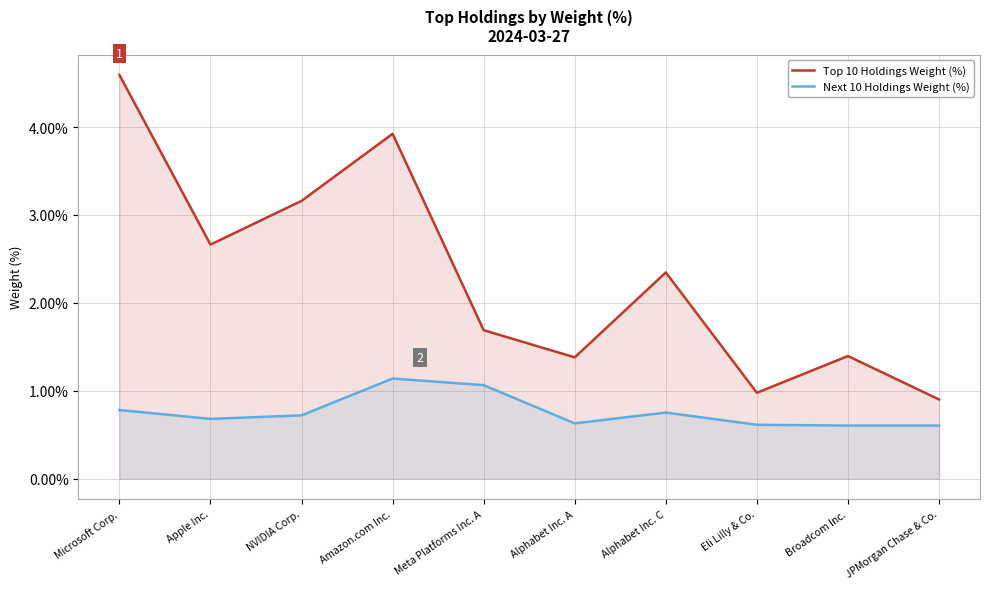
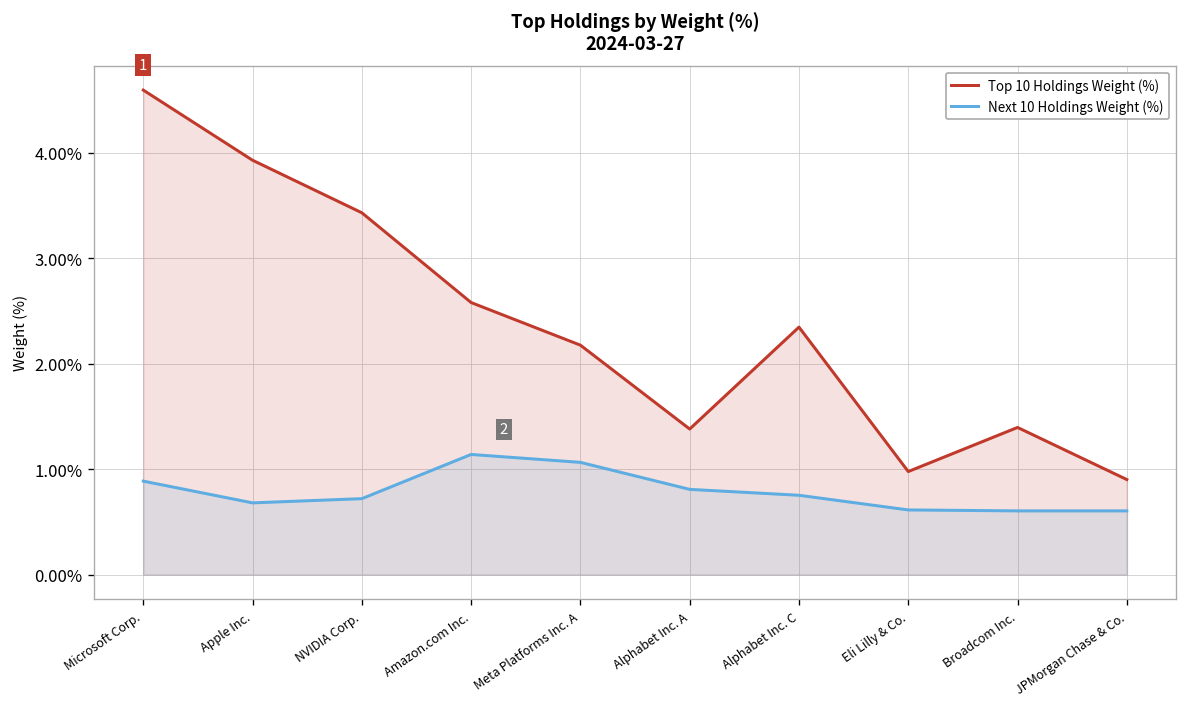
  {
    "Top 10 Holdings Weight (%)": {
-     "Apple Inc.": "2.7%",
-     "NVIDIA Corp.": "3.2%",
-     "Amazon.com Inc.": "3.9%",
-     "Meta Platforms Inc. A": "1.7%",
+     "Apple Inc.": "3.9%",
+     "NVIDIA Corp.": "3.4%",
+     "Amazon.com Inc.": "2.6%",
+     "Meta Platforms Inc. A": "2.2%",
      "Alphabet Inc. A": "1.4%",
      "Alphabet Inc. C": "2.3%",
      "Eli Lilly & Co.": "1.0%",
      "Broadcom Inc.": "1.4%",
      "JPMorgan Chase & Co.": "0.9%"
    },
    "Next 10 Holdings Weight (%)": {
-     "Microsoft Corp.": "0.8%",
+     "Microsoft Corp.": "0.9%",
      "Apple Inc.": "0.7%",
      "NVIDIA Corp.": "0.7%",
      "Amazon.com Inc.": "1.1%",
      "Meta Platforms Inc. A": "1.1%",
-     "Alphabet Inc. A": "0.6%",
+     "Alphabet Inc. A": "0.8%",
      "Alphabet Inc. C": "0.8%",
      "Eli Lilly & Co.": "0.6%",
      "Broadcom Inc.": "0.6%",
      "JPMorgan Chase & Co.": "0.6%"
    }
  }
